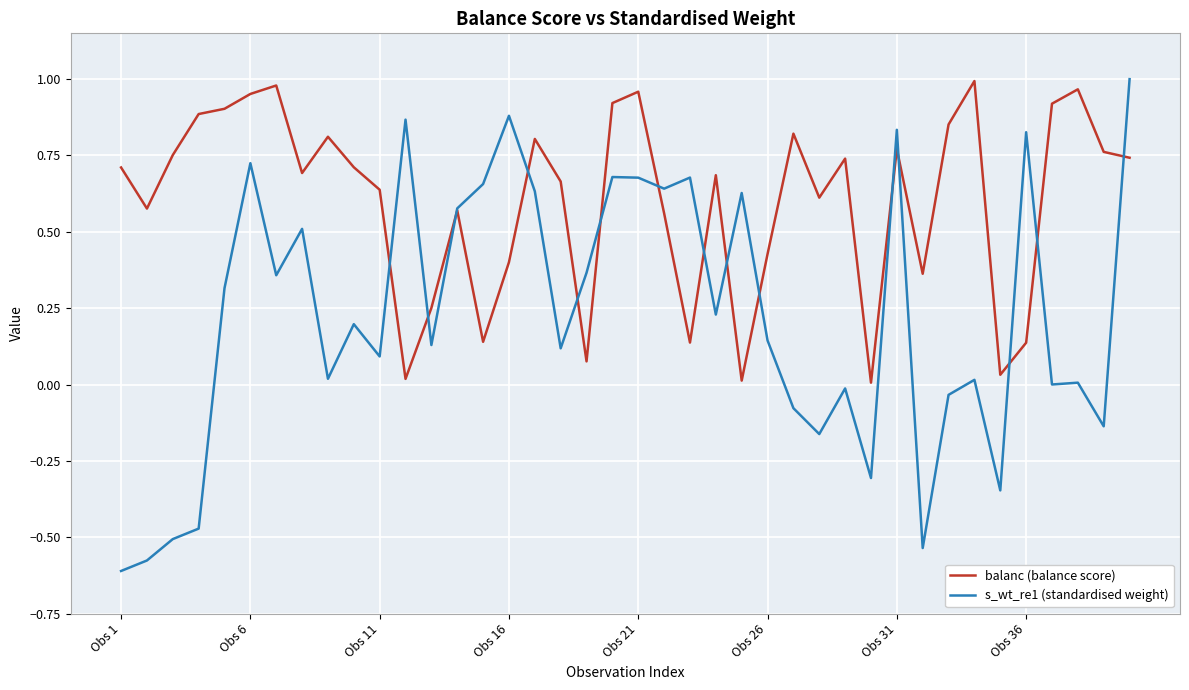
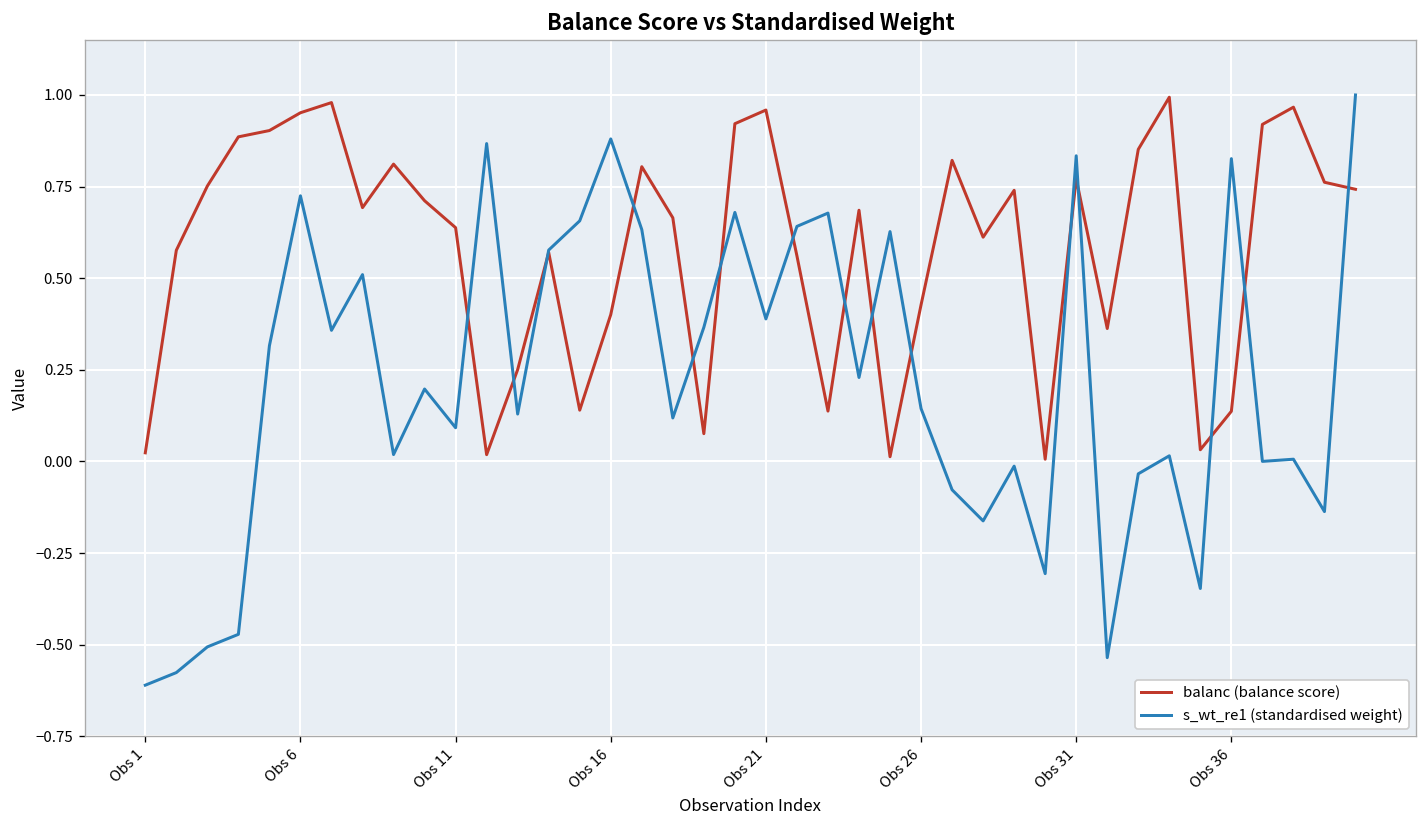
  {
    "balanc (balance score)": {
-     "Obs 1": 0.71,
+     "Obs 1": 0.02,
      "Obs 6": 0.95,
      "Obs 11": 0.64,
      "Obs 16": 0.40,
      "Obs 21": 0.96,
      "Obs 26": 0.43,
      "Obs 31": 0.77,
      "Obs 36": 0.14
    },
    "s_wt_re1 (standardised weight)": {
      "Obs 1": -0.61,
      "Obs 6": 0.72,
      "Obs 11": 0.09,
      "Obs 16": 0.88,
-     "Obs 21": 0.68,
+     "Obs 21": 0.39,
      "Obs 26": 0.14,
      "Obs 31": 0.83,
      "Obs 36": 0.83
    }
  }
